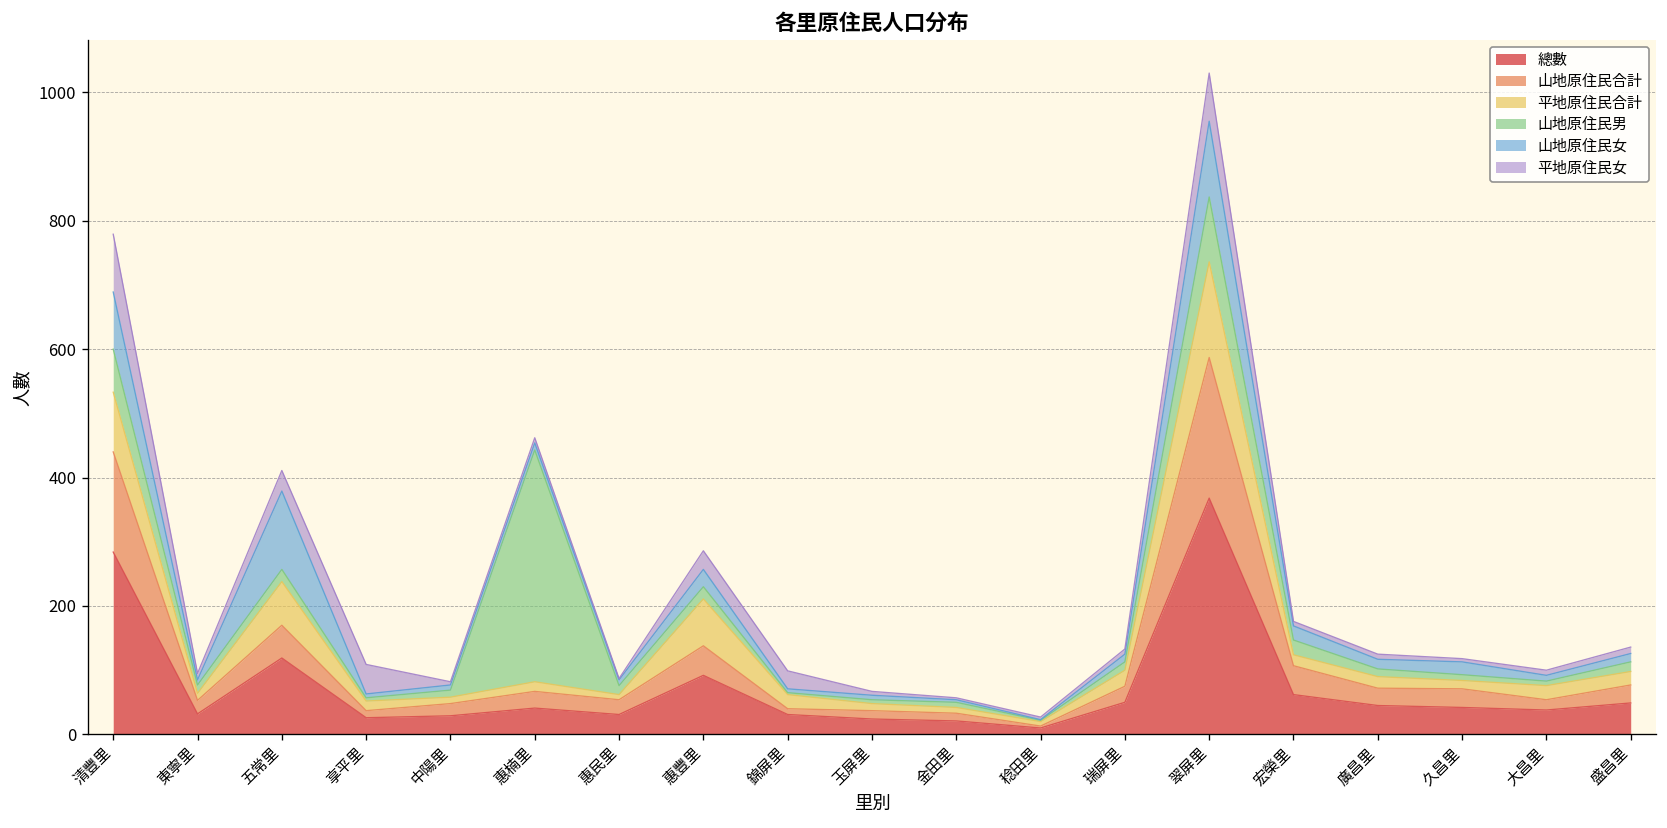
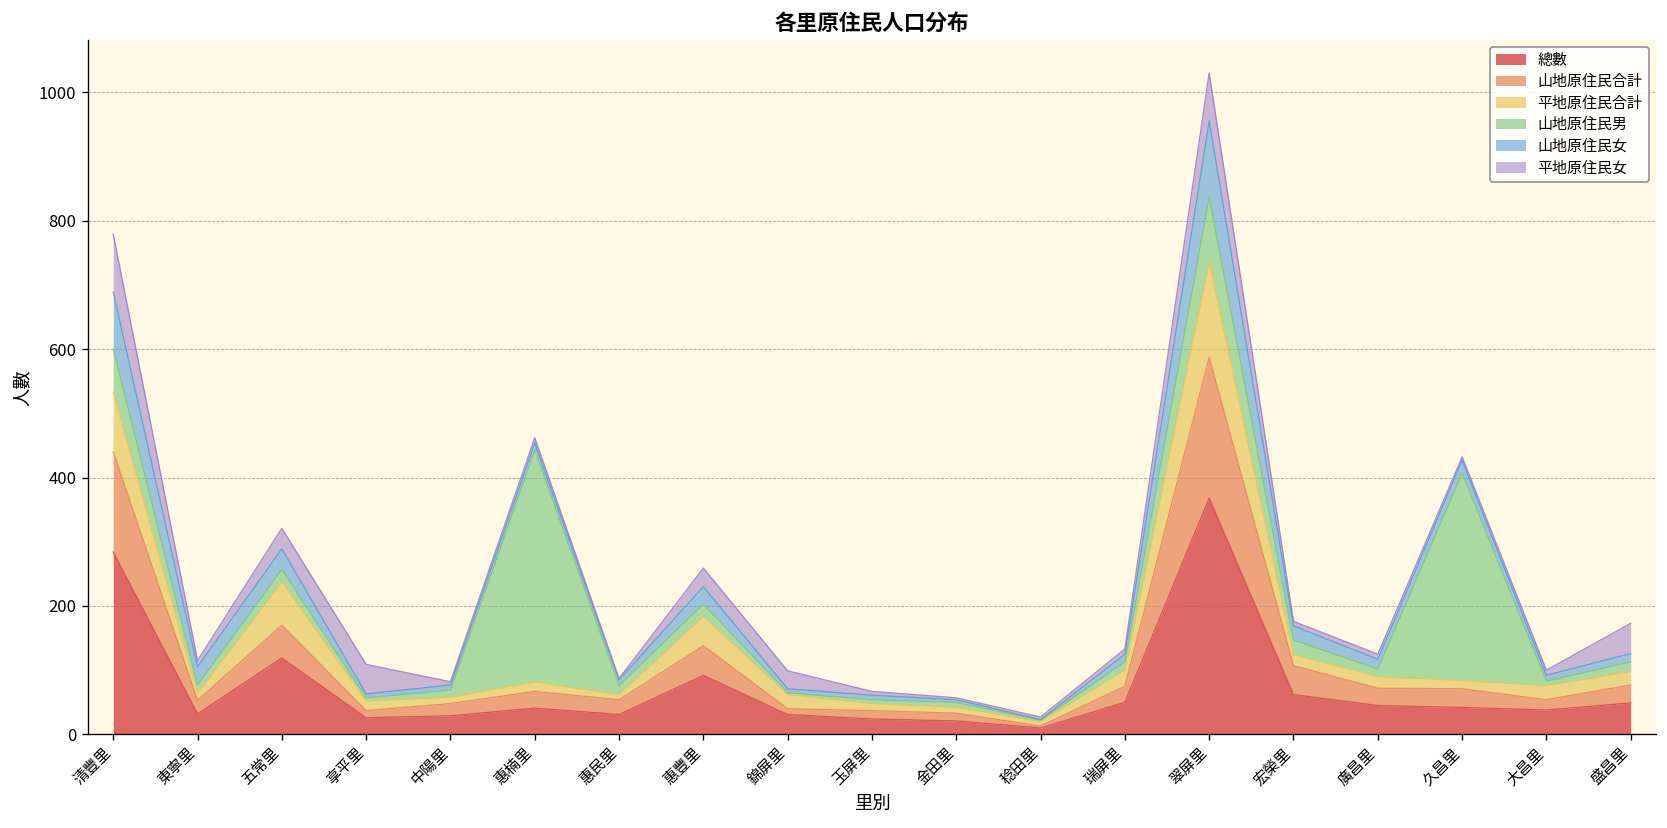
  {
    "平地原住民合計": {
      "清豐里": 90,
      "東寧里": 10,
      "五常里": 70,
      "享平里": 20,
      "中陽里": 10,
      "惠楠里": 20,
      "惠民里": 10,
-     "惠豐里": 70,
+     "惠豐里": 50,
      "玉屏里": 10,
      "金田里": 10,
      "瑞屏里": 30,
      "翠屏里": 150,
      "宏榮里": 20,
      "廣昌里": 20,
      "久昌里": 10,
      "大昌里": 20,
      "盛昌里": 20
    },
    "山地原住民男": {
      "清豐里": 70,
      "東寧里": 10,
      "五常里": 20,
      "享平里": 10,
      "中陽里": 10,
      "惠楠里": 360,
      "惠民里": 10,
      "惠豐里": 20,
      "玉屏里": 10,
      "瑞屏里": 10,
      "翠屏里": 100,
      "宏榮里": 20,
      "廣昌里": 10,
-     "久昌里": 10,
+     "久昌里": 320,
      "大昌里": 10,
      "盛昌里": 20
    },
    "山地原住民女": {
      "清豐里": 90,
-     "東寧里": 10,
-     "五常里": 120,
+     "東寧里": 30,
+     "五常里": 30,
      "享平里": 10,
      "中陽里": 10,
      "惠楠里": 10,
      "惠豐里": 30,
      "錦屏里": 10,
      "玉屏里": 10,
      "瑞屏里": 10,
      "翠屏里": 120,
      "宏榮里": 20,
      "廣昌里": 20,
      "久昌里": 20,
      "大昌里": 10,
      "盛昌里": 10
    },
    "平地原住民女": {
      "清豐里": 90,
      "東寧里": 10,
      "五常里": 30,
      "享平里": 50,
      "中陽里": 10,
      "惠楠里": 10,
      "惠豐里": 30,
      "錦屏里": 30,
      "玉屏里": 10,
      "瑞屏里": 10,
      "翠屏里": 80,
      "宏榮里": 10,
      "廣昌里": 10,
      "久昌里": 10,
      "大昌里": 10,
-     "盛昌里": 10
+     "盛昌里": 50
    }
  }
